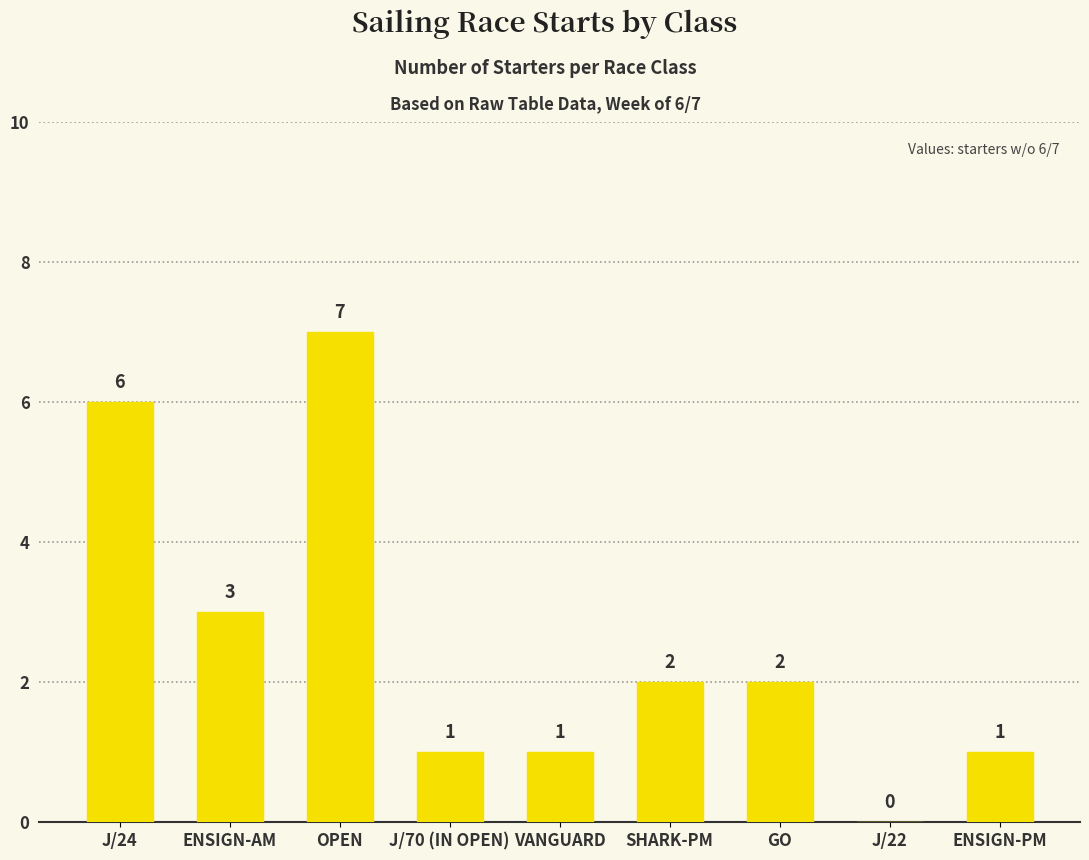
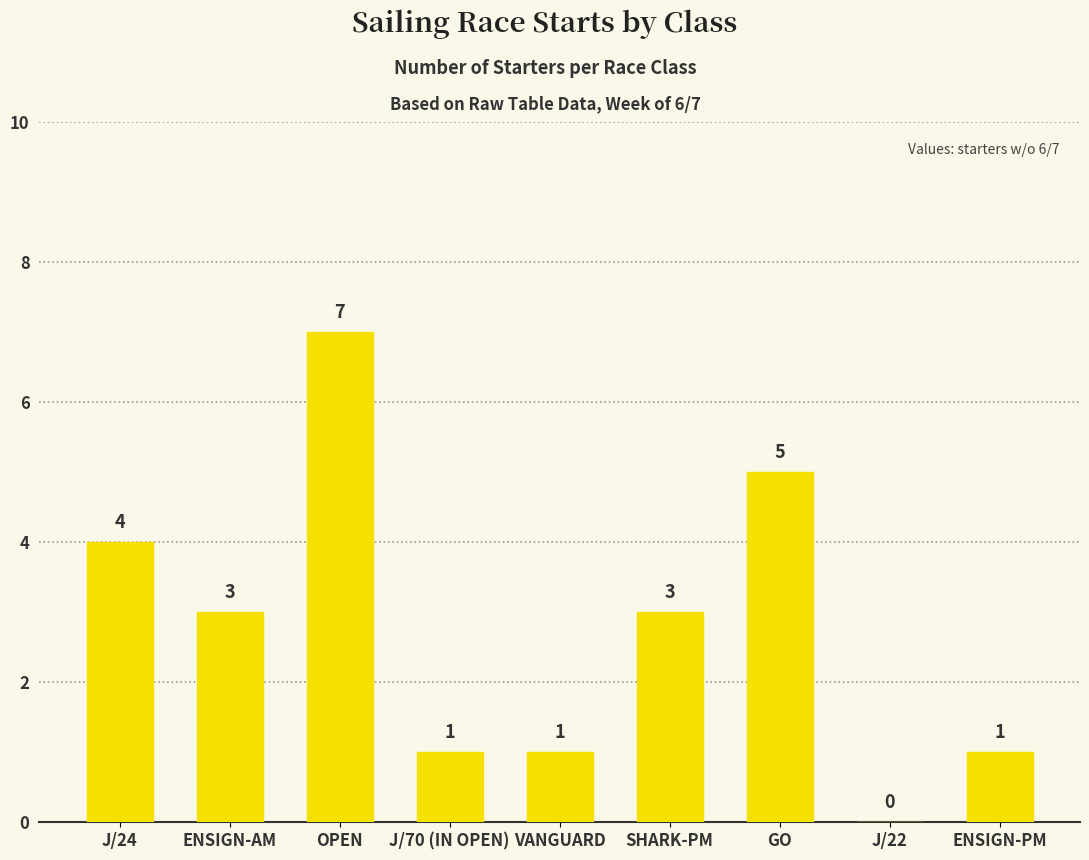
  {
-   "J/24": 6,
+   "J/24": 4,
    "ENSIGN-AM": 3,
    "OPEN": 7,
    "J/70 (IN OPEN)": 1,
    "VANGUARD": 1,
-   "SHARK-PM": 2,
-   "GO": 2,
+   "SHARK-PM": 3,
+   "GO": 5,
    "J/22": 0,
    "ENSIGN-PM": 1
  }
